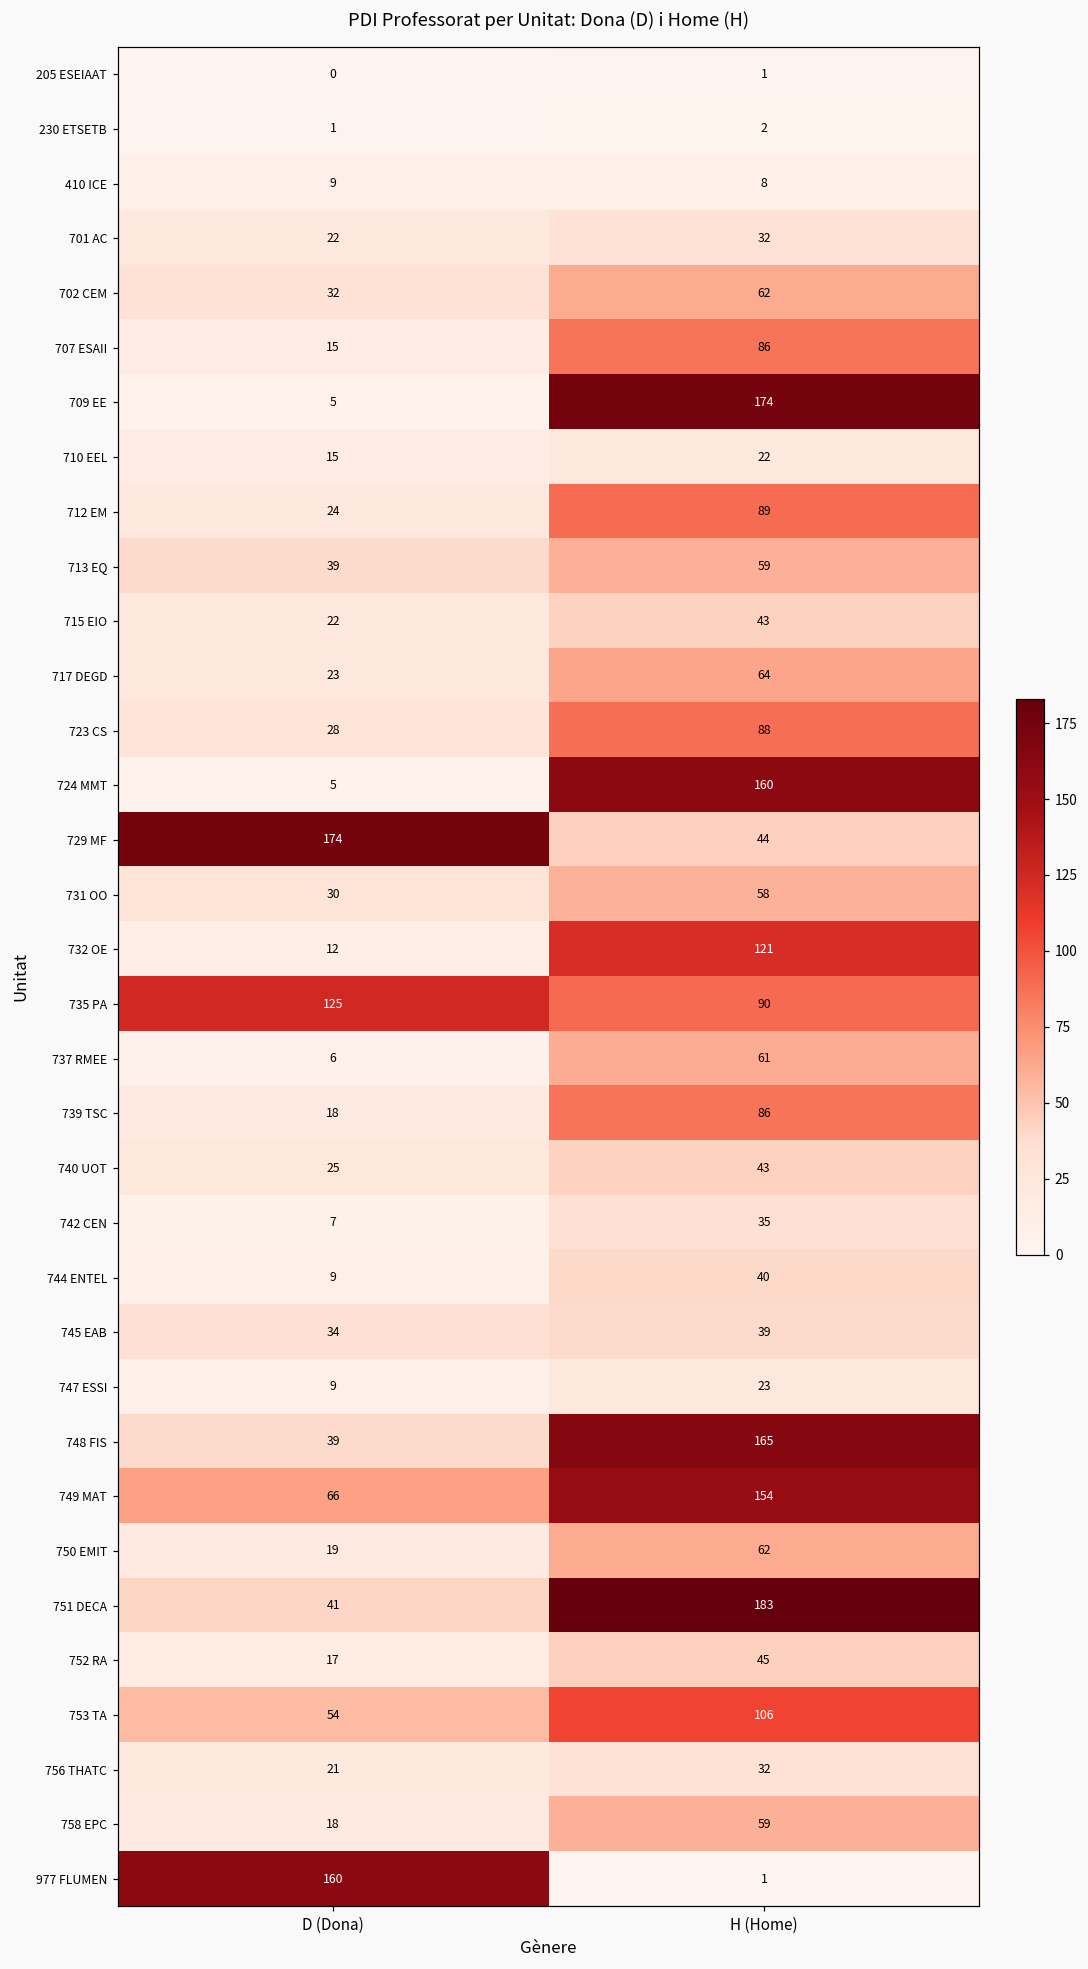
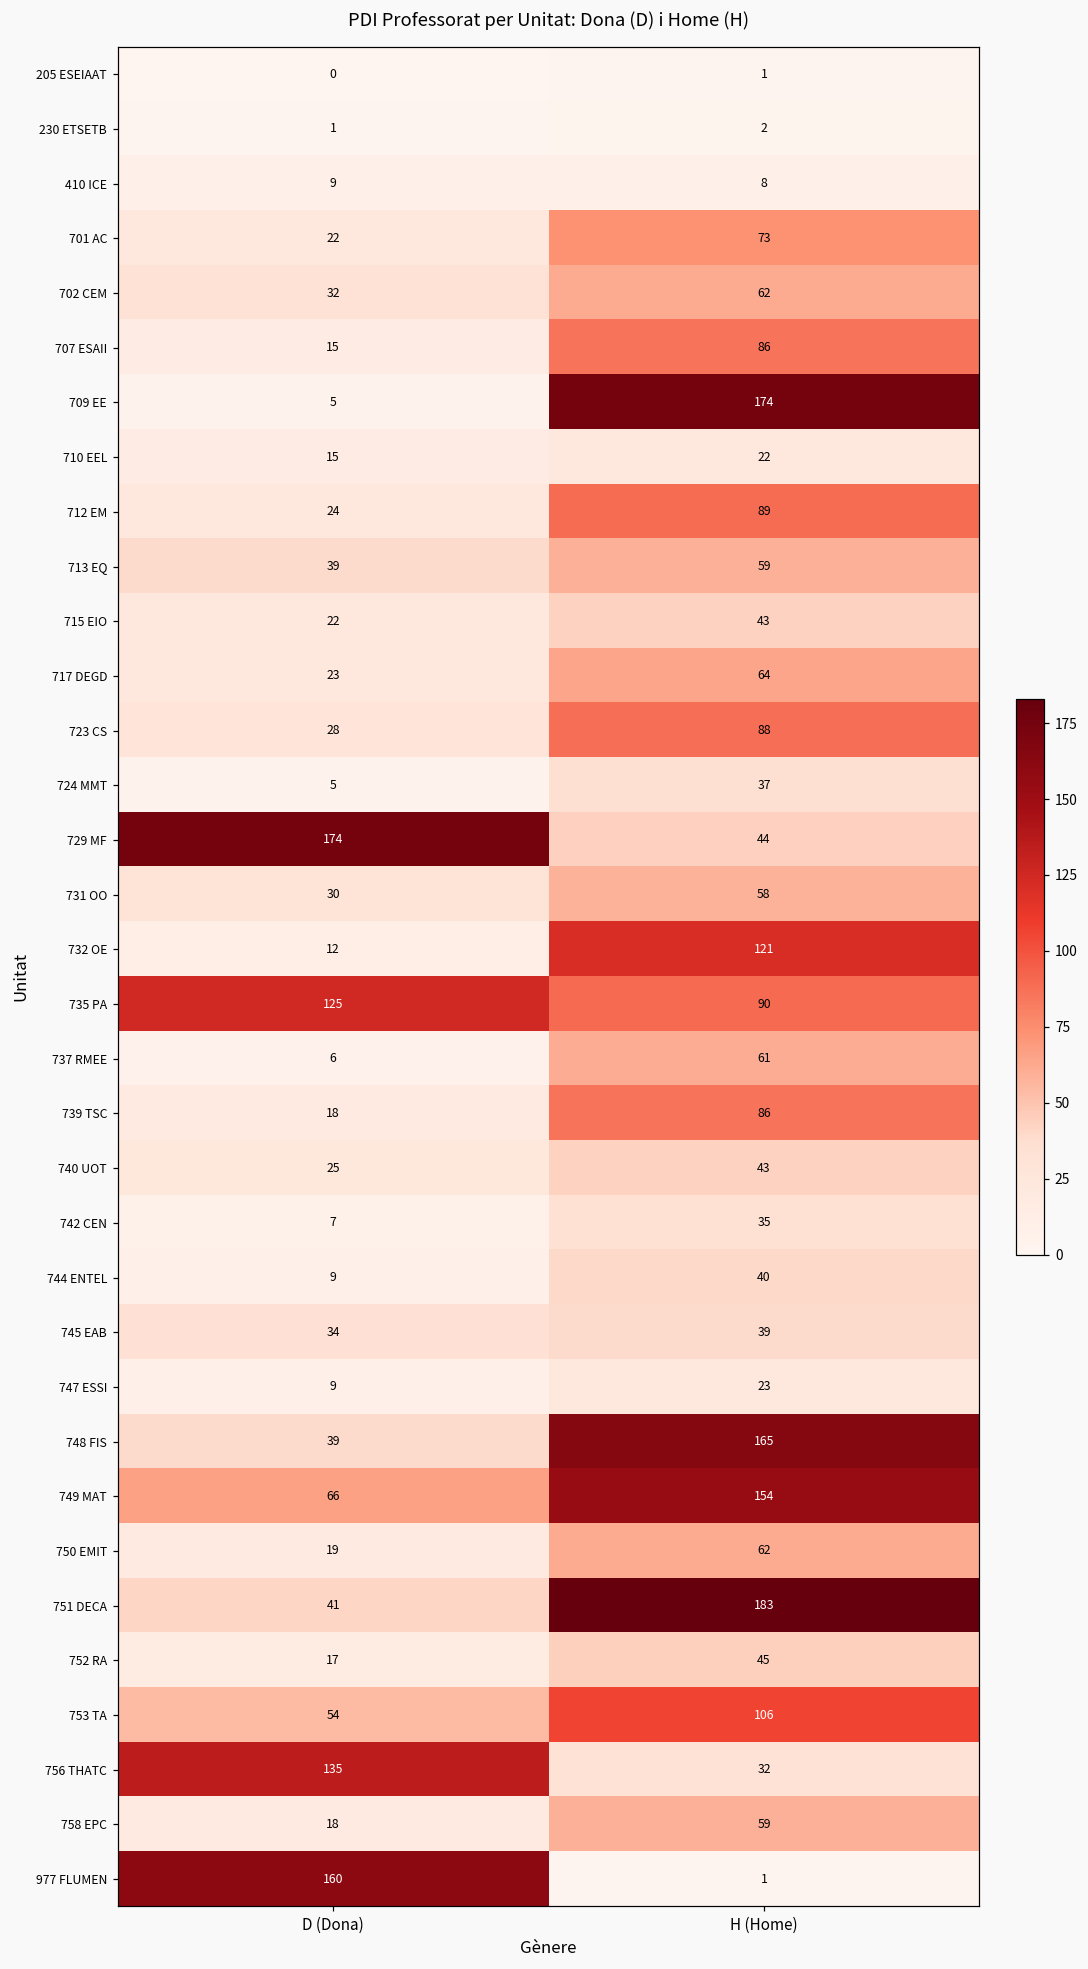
  {
    "205 ESEIAAT": {
      "D (Dona)": 0,
      "H (Home)": 1
    },
    "230 ETSETB": {
      "D (Dona)": 1,
      "H (Home)": 2
    },
    "410 ICE": {
      "D (Dona)": 9,
      "H (Home)": 8
    },
    "701 AC": {
      "D (Dona)": 22,
-     "H (Home)": 32
+     "H (Home)": 73
    },
    "702 CEM": {
      "D (Dona)": 32,
      "H (Home)": 62
    },
    "707 ESAII": {
      "D (Dona)": 15,
      "H (Home)": 86
    },
    "709 EE": {
      "D (Dona)": 5,
      "H (Home)": 174
    },
    "710 EEL": {
      "D (Dona)": 15,
      "H (Home)": 22
    },
    "712 EM": {
      "D (Dona)": 24,
      "H (Home)": 89
    },
    "713 EQ": {
      "D (Dona)": 39,
      "H (Home)": 59
    },
    "715 EIO": {
      "D (Dona)": 22,
      "H (Home)": 43
    },
    "717 DEGD": {
      "D (Dona)": 23,
      "H (Home)": 64
    },
    "723 CS": {
      "D (Dona)": 28,
      "H (Home)": 88
    },
    "724 MMT": {
      "D (Dona)": 5,
-     "H (Home)": 160
+     "H (Home)": 37
    },
    "729 MF": {
      "D (Dona)": 174,
      "H (Home)": 44
    },
    "731 OO": {
      "D (Dona)": 30,
      "H (Home)": 58
    },
    "732 OE": {
      "D (Dona)": 12,
      "H (Home)": 121
    },
    "735 PA": {
      "D (Dona)": 125,
      "H (Home)": 90
    },
    "737 RMEE": {
      "D (Dona)": 6,
      "H (Home)": 61
    },
    "739 TSC": {
      "D (Dona)": 18,
      "H (Home)": 86
    },
    "740 UOT": {
      "D (Dona)": 25,
      "H (Home)": 43
    },
    "742 CEN": {
      "D (Dona)": 7,
      "H (Home)": 35
    },
    "744 ENTEL": {
      "D (Dona)": 9,
      "H (Home)": 40
    },
    "745 EAB": {
      "D (Dona)": 34,
      "H (Home)": 39
    },
    "747 ESSI": {
      "D (Dona)": 9,
      "H (Home)": 23
    },
    "748 FIS": {
      "D (Dona)": 39,
      "H (Home)": 165
    },
    "749 MAT": {
      "D (Dona)": 66,
      "H (Home)": 154
    },
    "750 EMIT": {
      "D (Dona)": 19,
      "H (Home)": 62
    },
    "751 DECA": {
      "D (Dona)": 41,
      "H (Home)": 183
    },
    "752 RA": {
      "D (Dona)": 17,
      "H (Home)": 45
    },
    "753 TA": {
      "D (Dona)": 54,
      "H (Home)": 106
    },
    "756 THATC": {
-     "D (Dona)": 21,
+     "D (Dona)": 135,
      "H (Home)": 32
    },
    "758 EPC": {
      "D (Dona)": 18,
      "H (Home)": 59
    },
    "977 FLUMEN": {
      "D (Dona)": 160,
      "H (Home)": 1
    }
  }
